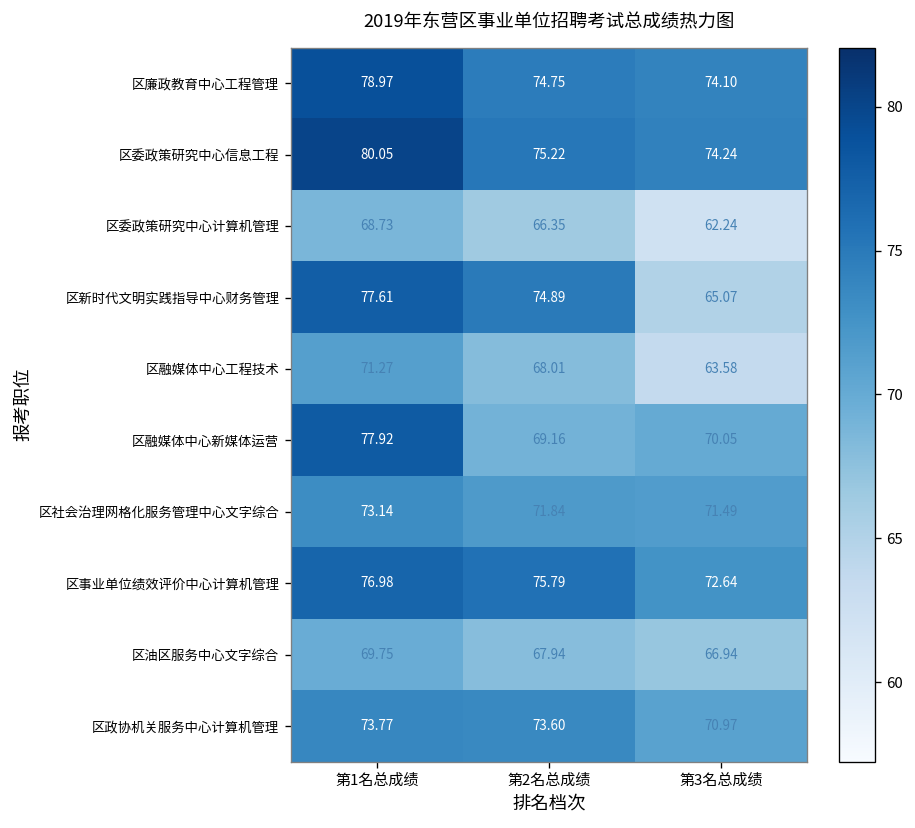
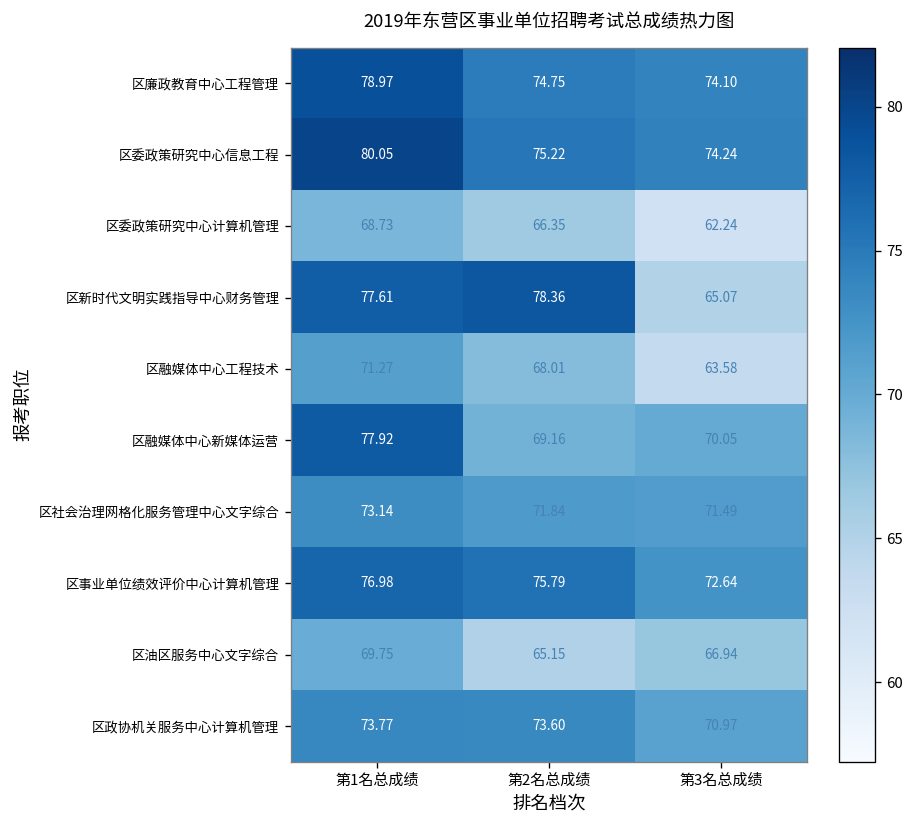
  {
    "区廉政教育中心工程管理": {
      "第1名总成绩": 78.97,
      "第2名总成绩": 74.75,
      "第3名总成绩": 74.10
    },
    "区委政策研究中心信息工程": {
      "第1名总成绩": 80.05,
      "第2名总成绩": 75.22,
      "第3名总成绩": 74.24
    },
    "区委政策研究中心计算机管理": {
      "第1名总成绩": 68.73,
      "第2名总成绩": 66.35,
      "第3名总成绩": 62.24
    },
    "区新时代文明实践指导中心财务管理": {
      "第1名总成绩": 77.61,
-     "第2名总成绩": 74.89,
+     "第2名总成绩": 78.36,
      "第3名总成绩": 65.07
    },
    "区融媒体中心工程技术": {
      "第2名总成绩": 68.01,
      "第3名总成绩": 63.58
    },
    "区融媒体中心新媒体运营": {
      "第1名总成绩": 77.92,
      "第2名总成绩": 69.16
    },
    "区社会治理网格化服务管理中心文字综合": {
      "第1名总成绩": 73.14
    },
    "区事业单位绩效评价中心计算机管理": {
      "第1名总成绩": 76.98,
      "第2名总成绩": 75.79,
      "第3名总成绩": 72.64
    },
    "区油区服务中心文字综合": {
-     "第2名总成绩": 67.94,
+     "第2名总成绩": 65.15,
      "第3名总成绩": 66.94
    },
    "区政协机关服务中心计算机管理": {
      "第1名总成绩": 73.77,
      "第2名总成绩": 73.60
    }
  }
